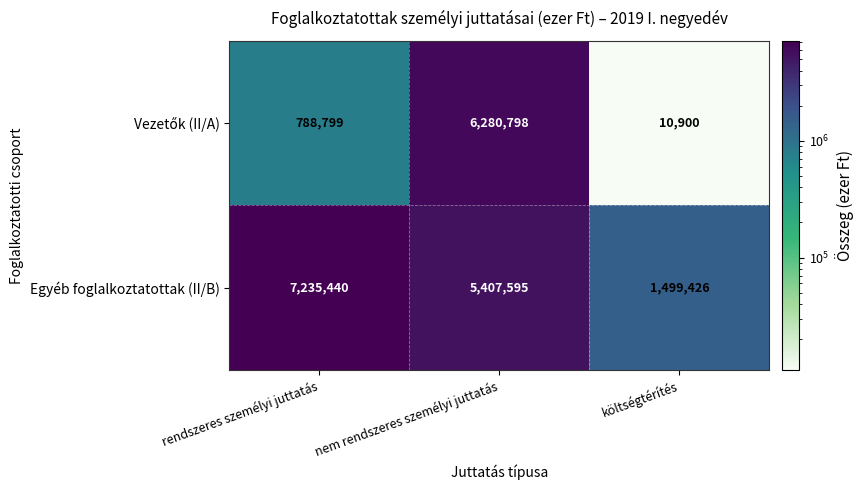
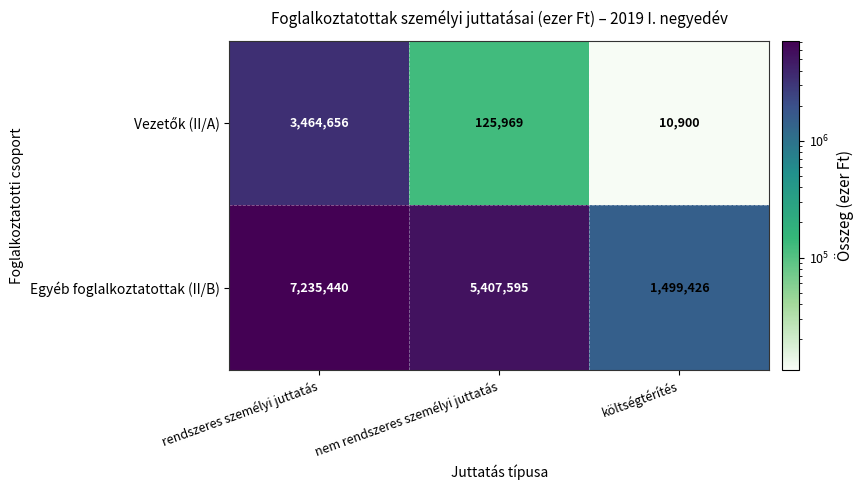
  {
    "Vezetők (II/A)": {
-     "rendszeres személyi juttatás": "788,799",
-     "nem rendszeres személyi juttatás": "6,280,798",
+     "rendszeres személyi juttatás": "3,464,656",
+     "nem rendszeres személyi juttatás": "125,969",
      "költségtérítés": "10,900"
    },
    "Egyéb foglalkoztatottak (II/B)": {
      "rendszeres személyi juttatás": "7,235,440",
      "nem rendszeres személyi juttatás": "5,407,595",
      "költségtérítés": "1,499,426"
    }
  }
